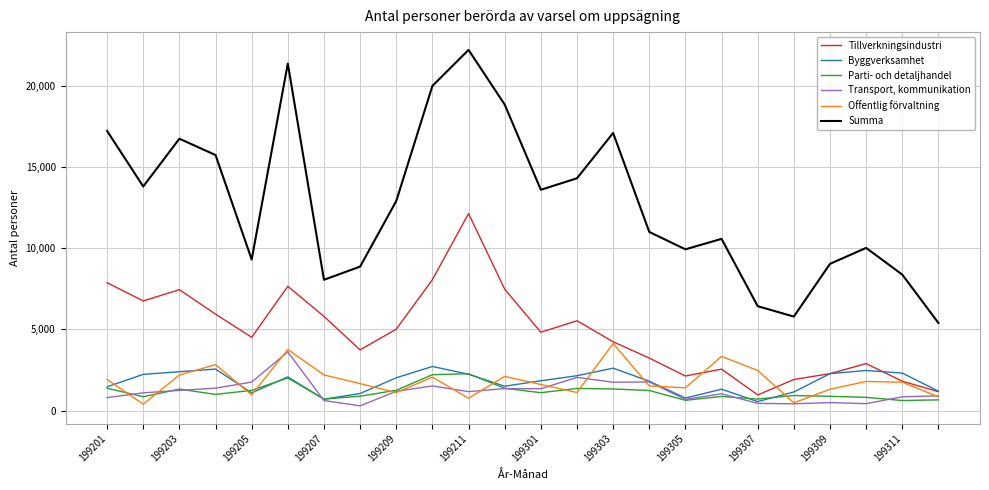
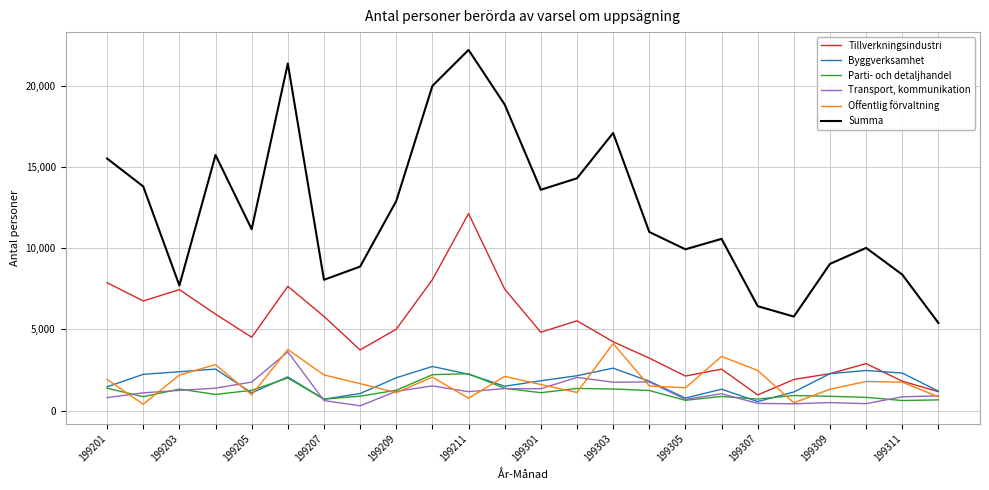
  {
    "Tillverkningsindustri": {
      "199201": "7,900",
      "199203": "7,400",
      "199205": "4,500",
      "199207": "5,800",
      "199209": "5,000",
      "199211": "12,100",
      "199301": "4,800",
      "199305": "2,100",
      "199307": "1,000"
    },
    "Byggverksamhet": {
      "199203": "2,400",
      "199209": "2,000",
      "199301": "1,800",
      "199303": "2,600",
      "199311": "2,300"
    },
    "Parti- och detaljhandel": {
      "199205": "1,200",
      "199301": "1,100",
      "199303": "1,300",
      "199309": "900",
      "199311": "600"
    },
    "Transport, kommunikation": {
      "199201": "800",
      "199205": "1,800",
      "199211": "1,200",
      "199301": "1,300",
      "199303": "1,700",
      "199309": "500",
      "199311": "800"
    },
    "Offentlig förvaltning": {
      "199201": "1,900",
      "199203": "2,200",
      "199207": "2,200",
      "199211": "800",
      "199301": "1,600",
      "199305": "1,400",
      "199307": "2,500",
      "199309": "1,300"
    },
    "Summa": {
-     "199201": "17,200",
-     "199203": "16,700",
-     "199205": "9,300",
+     "199201": "15,500",
+     "199203": "7,700",
+     "199205": "11,200",
      "199207": "8,100",
      "199209": "12,900",
      "199211": "22,200",
      "199301": "13,600",
      "199303": "17,100",
      "199305": "9,900",
      "199307": "6,400",
      "199309": "9,000",
      "199311": "8,400"
    }
  }
